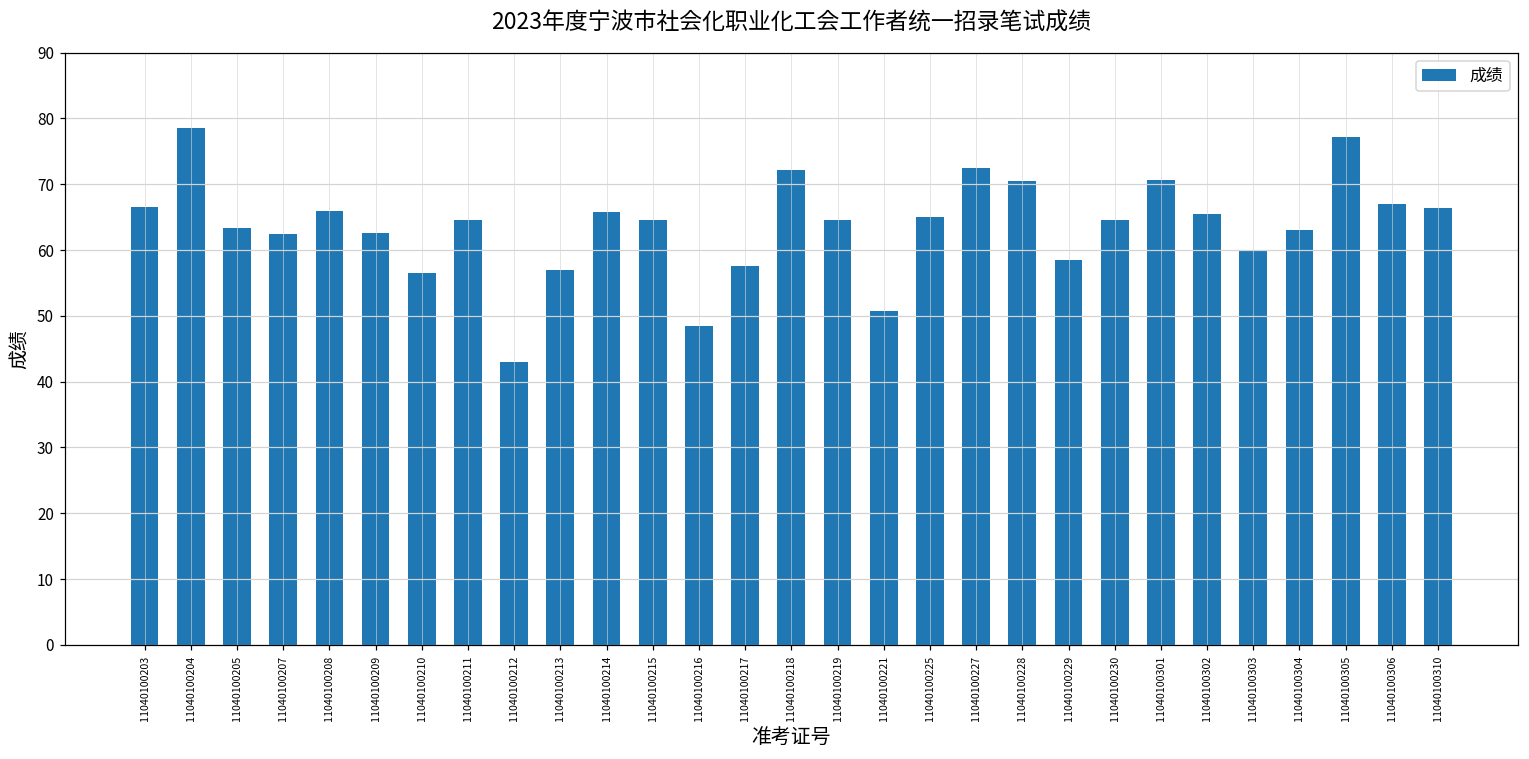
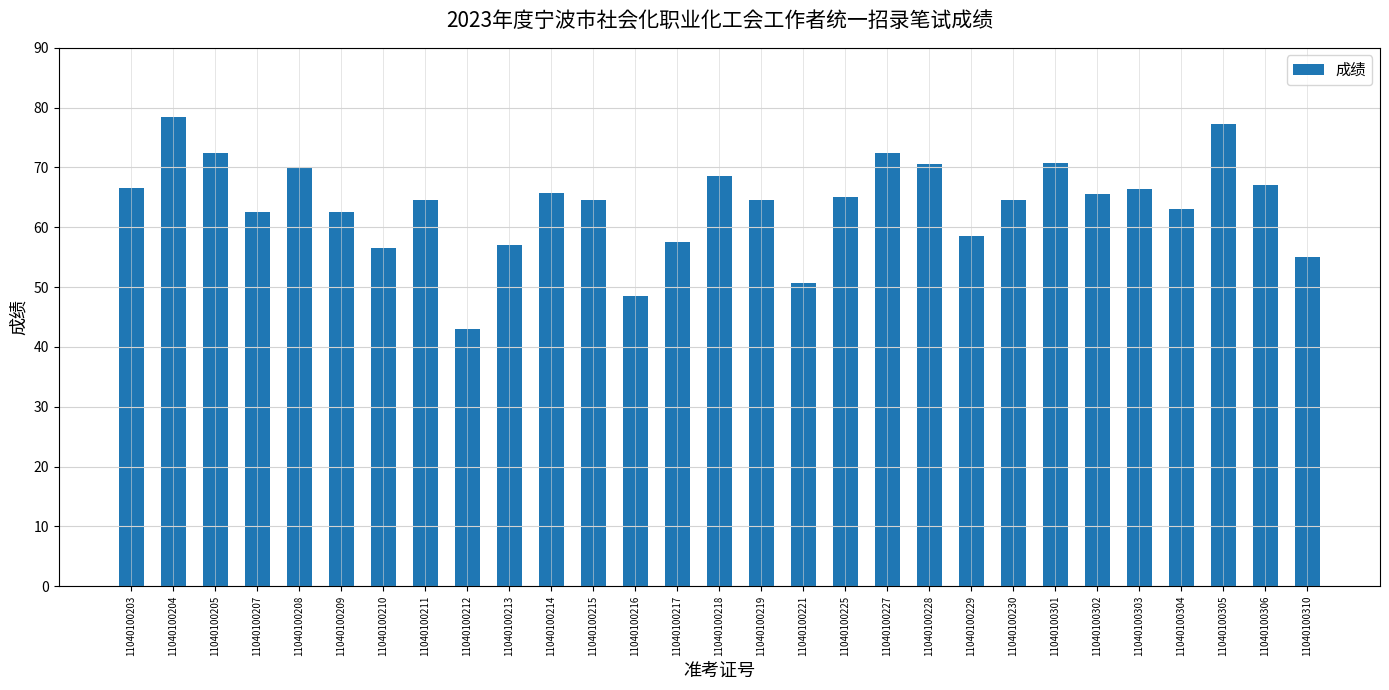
  {
    "11040100203": 67,
    "11040100204": 79,
-   "11040100205": 63,
+   "11040100205": 73,
    "11040100207": 63,
-   "11040100208": 66,
+   "11040100208": 70,
    "11040100209": 63,
    "11040100210": 57,
    "11040100211": 65,
    "11040100212": 43,
    "11040100213": 57,
    "11040100214": 66,
    "11040100215": 65,
    "11040100216": 49,
    "11040100217": 58,
-   "11040100218": 72,
+   "11040100218": 69,
    "11040100219": 65,
    "11040100221": 51,
    "11040100225": 65,
    "11040100227": 73,
    "11040100228": 71,
    "11040100229": 59,
    "11040100230": 65,
    "11040100301": 71,
    "11040100302": 66,
-   "11040100303": 60,
+   "11040100303": 66,
    "11040100304": 63,
    "11040100305": 77,
    "11040100306": 67,
-   "11040100310": 66
+   "11040100310": 55
  }
